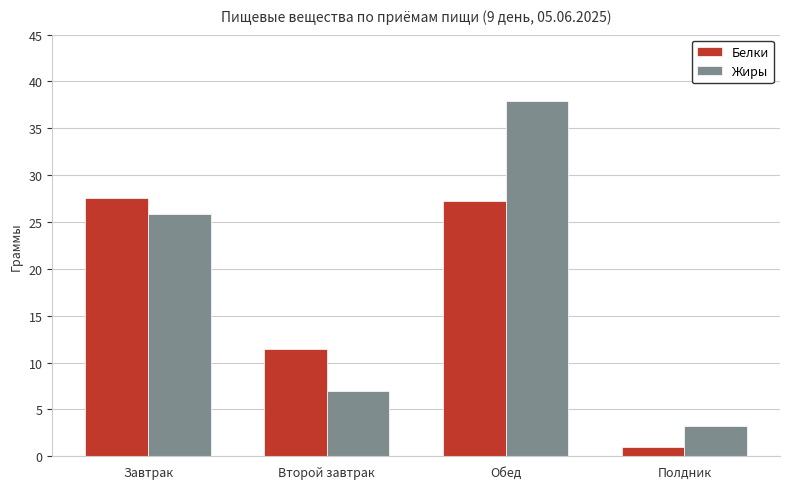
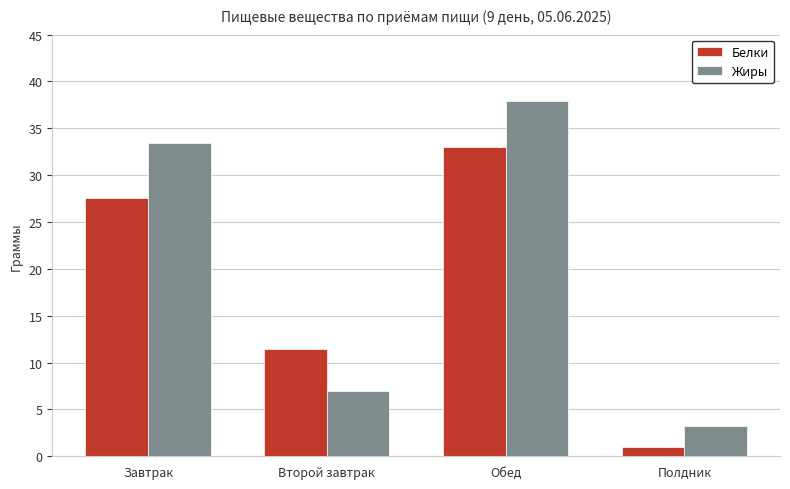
  {
    "Белки": {
      "Завтрак": 28,
      "Второй завтрак": 12,
-     "Обед": 27,
+     "Обед": 33,
      "Полдник": 1
    },
    "Жиры": {
-     "Завтрак": 26,
+     "Завтрак": 33,
      "Второй завтрак": 7,
      "Обед": 38,
      "Полдник": 3
    }
  }
